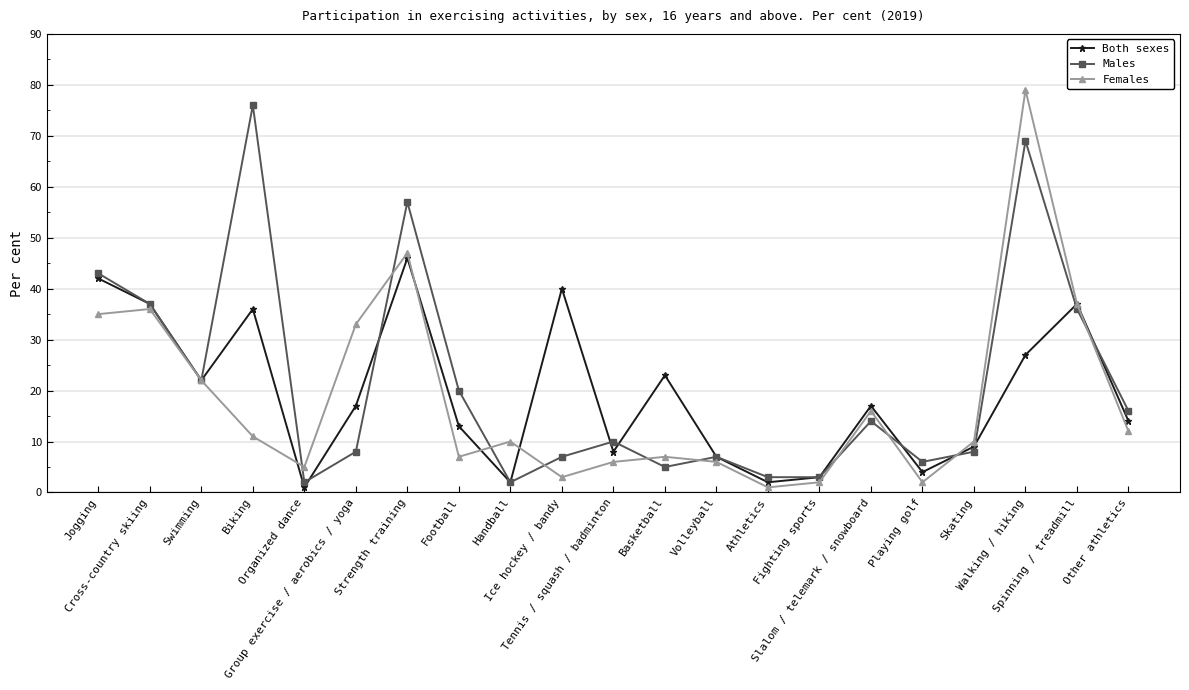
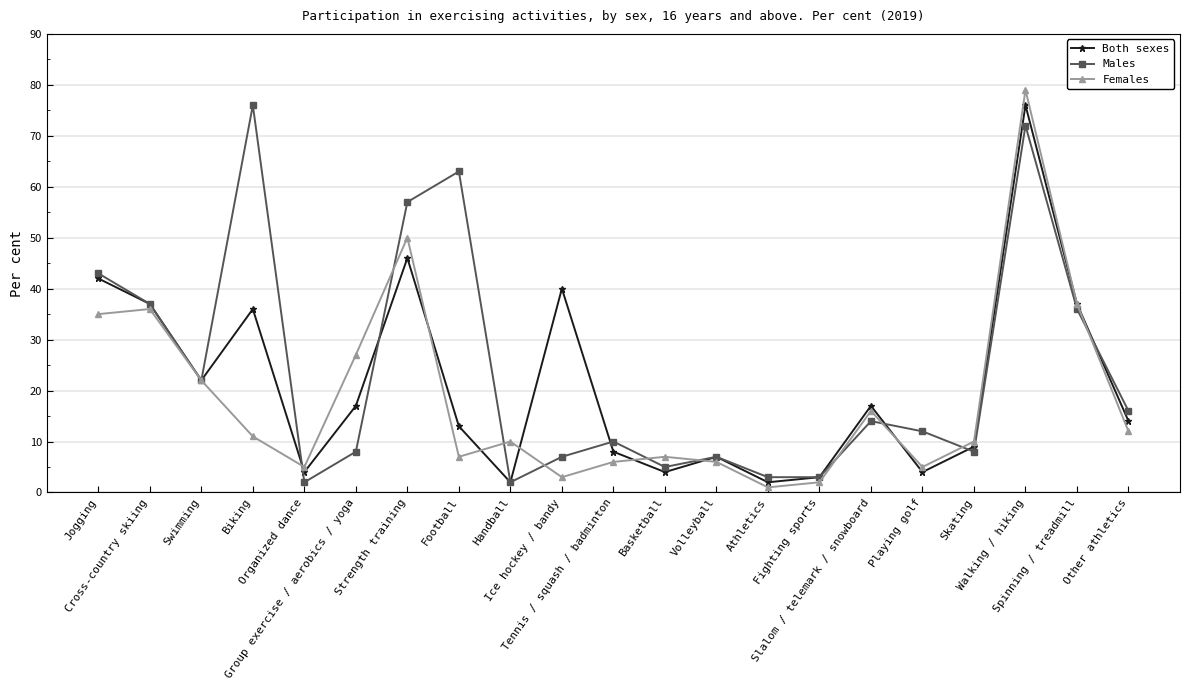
  {
    "Both sexes": {
      "Jogging": 42,
      "Biking": 36,
-     "Organized dance": 1,
+     "Organized dance": 4,
      "Group exercise / aerobics / yoga": 17,
      "Strength training": 46,
      "Football": 13,
      "Ice hockey / bandy": 40,
      "Tennis / squash / badminton": 8,
-     "Basketball": 23,
+     "Basketball": 4,
      "Athletics": 2,
      "Slalom / telemark / snowboard": 17,
      "Playing golf": 4,
      "Skating": 9,
-     "Walking / hiking": 27,
+     "Walking / hiking": 76,
      "Other athletics": 14
    },
    "Males": {
      "Jogging": 43,
      "Biking": 76,
      "Organized dance": 2,
      "Group exercise / aerobics / yoga": 8,
      "Strength training": 57,
-     "Football": 20,
+     "Football": 63,
      "Ice hockey / bandy": 7,
      "Tennis / squash / badminton": 10,
      "Basketball": 5,
      "Athletics": 3,
      "Slalom / telemark / snowboard": 14,
-     "Playing golf": 6,
+     "Playing golf": 12,
      "Skating": 8,
-     "Walking / hiking": 69,
+     "Walking / hiking": 72,
      "Spinning / treadmill": 36,
      "Other athletics": 16
    },
    "Females": {
      "Jogging": 35,
      "Cross-country skiing": 36,
      "Biking": 11,
      "Organized dance": 5,
-     "Group exercise / aerobics / yoga": 33,
-     "Strength training": 47,
+     "Group exercise / aerobics / yoga": 27,
+     "Strength training": 50,
      "Football": 7,
      "Handball": 10,
      "Ice hockey / bandy": 3,
      "Tennis / squash / badminton": 6,
      "Basketball": 7,
      "Volleyball": 6,
      "Athletics": 1,
      "Fighting sports": 2,
      "Slalom / telemark / snowboard": 16,
-     "Playing golf": 2,
+     "Playing golf": 5,
      "Skating": 10,
      "Walking / hiking": 79,
      "Other athletics": 12
    }
  }
